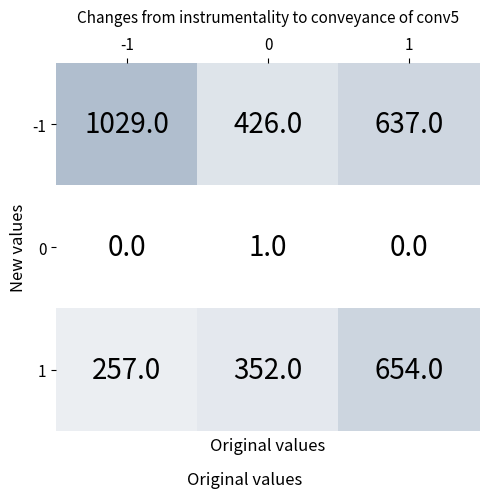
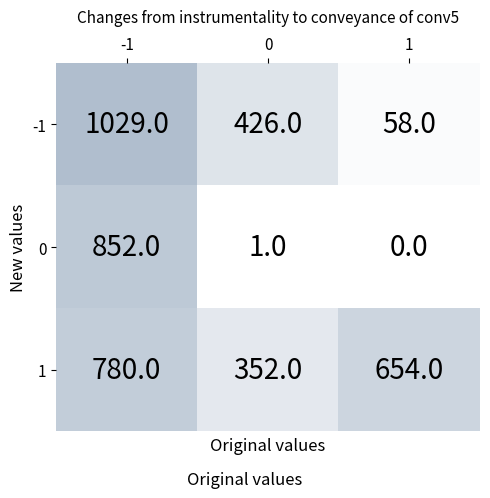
  {
    "-1": {
      "-1": 1029.0,
      "0": 426.0,
-     "1": 637.0
+     "1": 58.0
    },
    "0": {
-     "-1": 0.0,
+     "-1": 852.0,
      "0": 1.0,
      "1": 0.0
    },
    "1": {
-     "-1": 257.0,
+     "-1": 780.0,
      "0": 352.0,
      "1": 654.0
    }
  }
